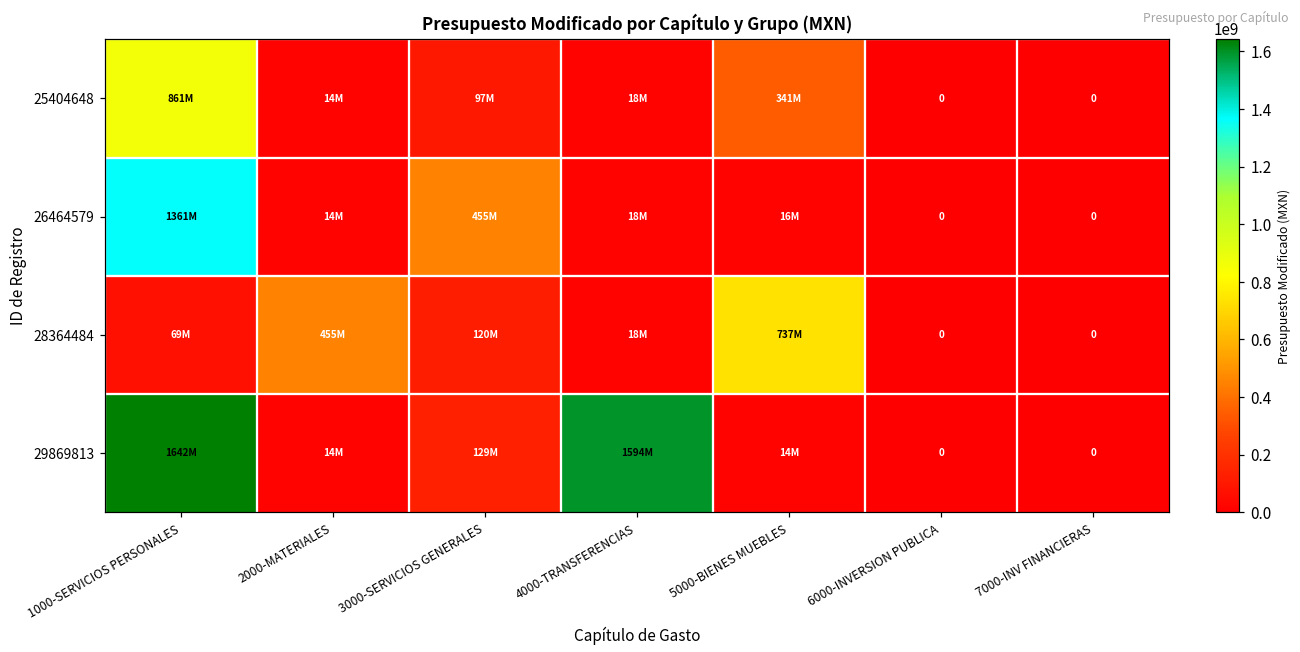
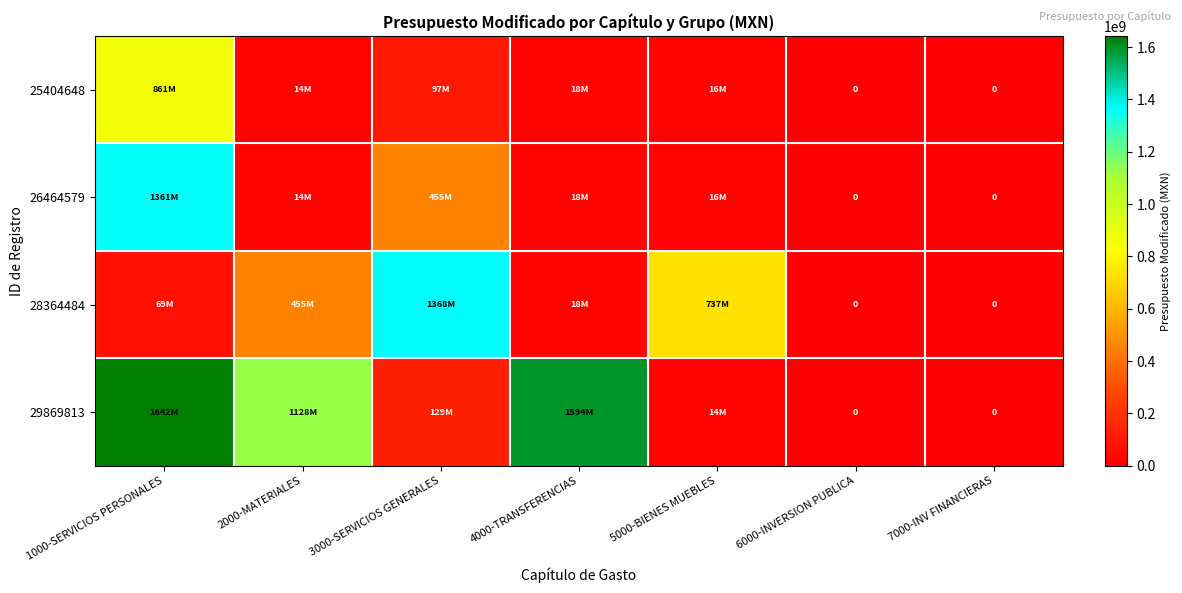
  {
    "25404648": {
      "1000-SERVICIOS PERSONALES": "861M",
      "2000-MATERIALES": "14M",
      "3000-SERVICIOS GENERALES": "97M",
      "4000-TRANSFERENCIAS": "18M",
-     "5000-BIENES MUEBLES": "341M",
+     "5000-BIENES MUEBLES": "16M",
      "6000-INVERSION PUBLICA": "0",
      "7000-INV FINANCIERAS": "0"
    },
    "26464579": {
      "1000-SERVICIOS PERSONALES": "1361M",
      "2000-MATERIALES": "14M",
      "3000-SERVICIOS GENERALES": "455M",
      "4000-TRANSFERENCIAS": "18M",
      "5000-BIENES MUEBLES": "16M",
      "6000-INVERSION PUBLICA": "0",
      "7000-INV FINANCIERAS": "0"
    },
    "28364484": {
      "1000-SERVICIOS PERSONALES": "69M",
      "2000-MATERIALES": "455M",
-     "3000-SERVICIOS GENERALES": "120M",
+     "3000-SERVICIOS GENERALES": "1368M",
      "4000-TRANSFERENCIAS": "18M",
      "5000-BIENES MUEBLES": "737M",
      "6000-INVERSION PUBLICA": "0",
      "7000-INV FINANCIERAS": "0"
    },
    "29869813": {
      "1000-SERVICIOS PERSONALES": "1642M",
-     "2000-MATERIALES": "14M",
+     "2000-MATERIALES": "1128M",
      "3000-SERVICIOS GENERALES": "129M",
      "4000-TRANSFERENCIAS": "1594M",
      "5000-BIENES MUEBLES": "14M",
      "6000-INVERSION PUBLICA": "0",
      "7000-INV FINANCIERAS": "0"
    }
  }
